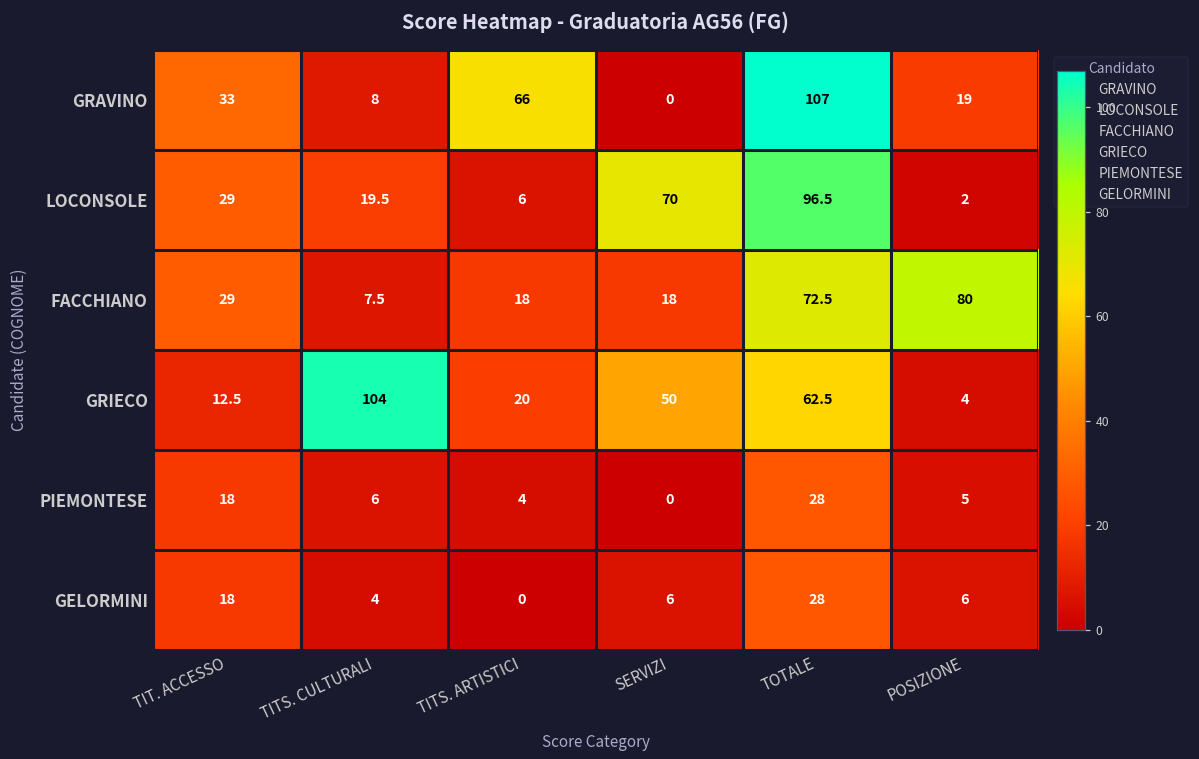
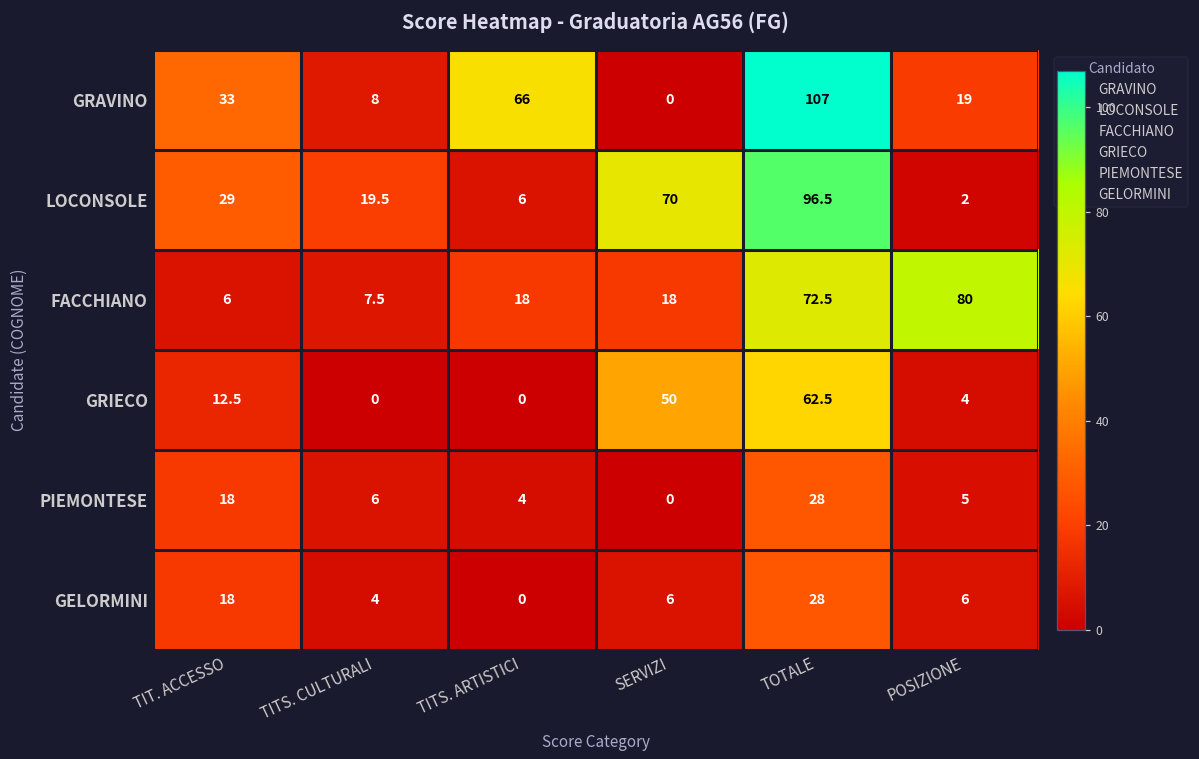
  {
    "GRAVINO": {
      "TIT. ACCESSO": 33,
      "TITS. CULTURALI": 8,
      "TITS. ARTISTICI": 66,
      "SERVIZI": 0,
      "TOTALE": 107,
      "POSIZIONE": 19
    },
    "LOCONSOLE": {
      "TIT. ACCESSO": 29,
      "TITS. CULTURALI": 19.5,
      "TITS. ARTISTICI": 6,
      "SERVIZI": 70,
      "TOTALE": 96.5,
      "POSIZIONE": 2
    },
    "FACCHIANO": {
-     "TIT. ACCESSO": 29,
+     "TIT. ACCESSO": 6,
      "TITS. CULTURALI": 7.5,
      "TITS. ARTISTICI": 18,
      "SERVIZI": 18,
      "TOTALE": 72.5,
      "POSIZIONE": 80
    },
    "GRIECO": {
      "TIT. ACCESSO": 12.5,
-     "TITS. CULTURALI": 104,
-     "TITS. ARTISTICI": 20,
+     "TITS. CULTURALI": 0,
+     "TITS. ARTISTICI": 0,
      "SERVIZI": 50,
      "TOTALE": 62.5,
      "POSIZIONE": 4
    },
    "PIEMONTESE": {
      "TIT. ACCESSO": 18,
      "TITS. CULTURALI": 6,
      "TITS. ARTISTICI": 4,
      "SERVIZI": 0,
      "TOTALE": 28,
      "POSIZIONE": 5
    },
    "GELORMINI": {
      "TIT. ACCESSO": 18,
      "TITS. CULTURALI": 4,
      "TITS. ARTISTICI": 0,
      "SERVIZI": 6,
      "TOTALE": 28,
      "POSIZIONE": 6
    }
  }
